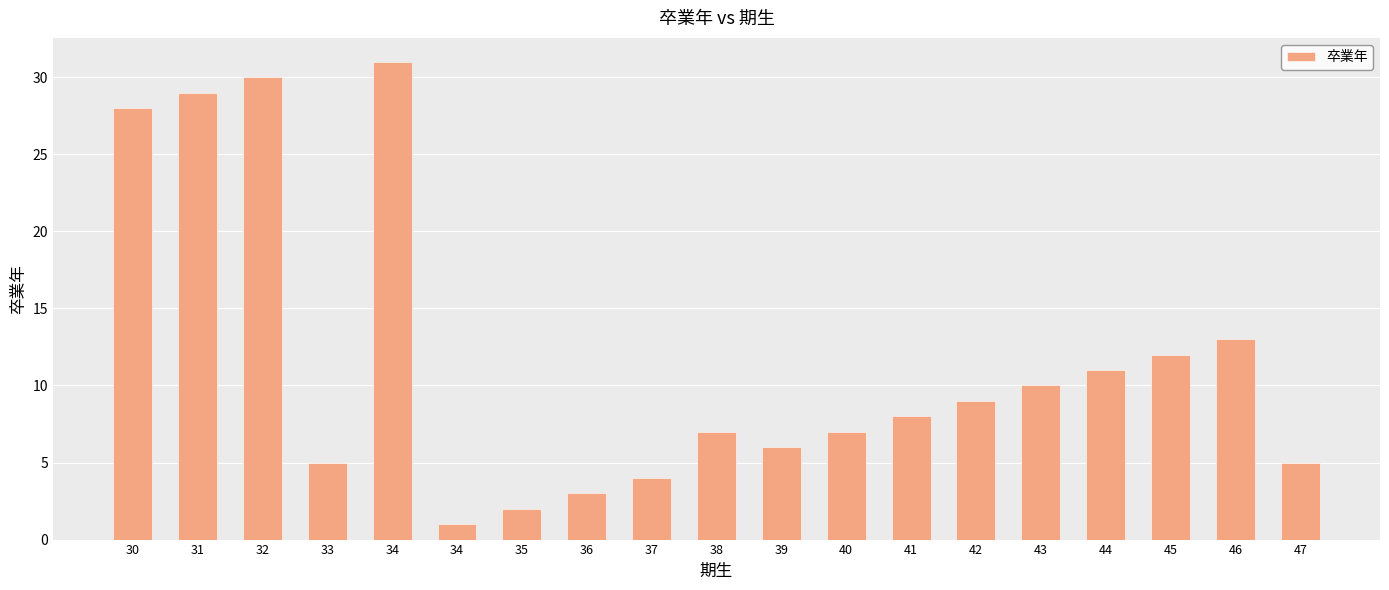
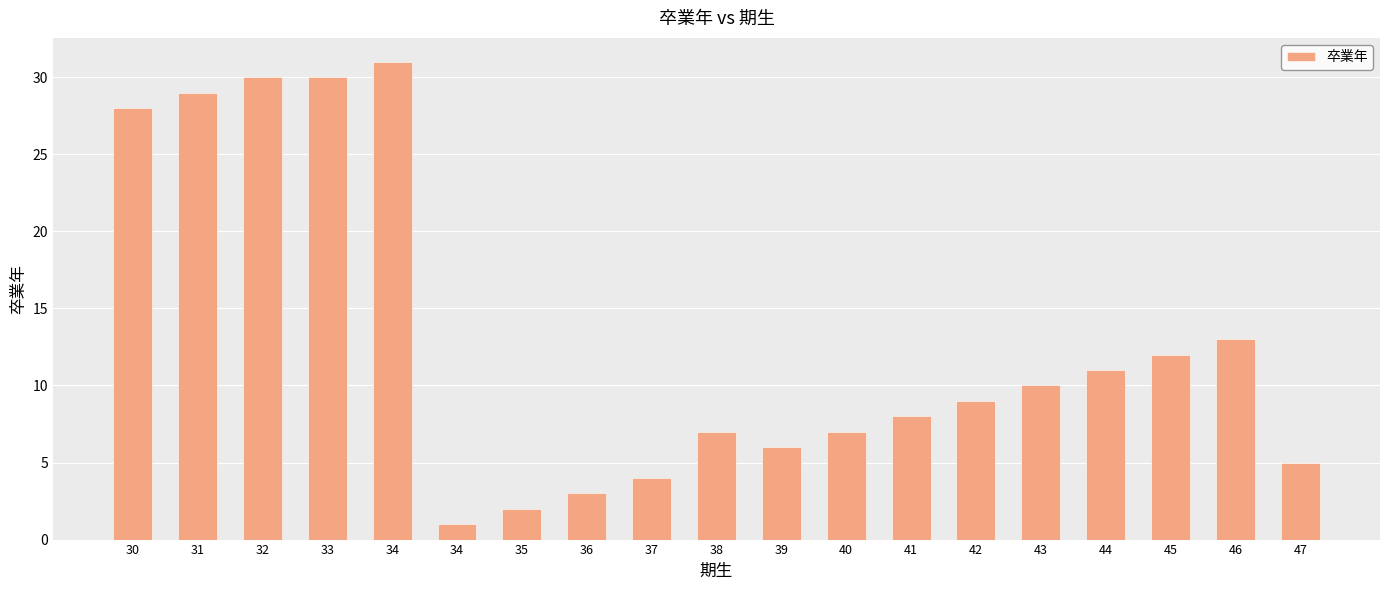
  {
    "30": 28,
    "31": 29,
    "32": 30,
-   "33": 5,
+   "33": 30,
    "35": 2,
    "36": 3,
    "37": 4,
    "38": 7,
    "39": 6,
    "40": 7,
    "41": 8,
    "42": 9,
    "43": 10,
    "44": 11,
    "45": 12,
    "46": 13,
    "47": 5
  }
